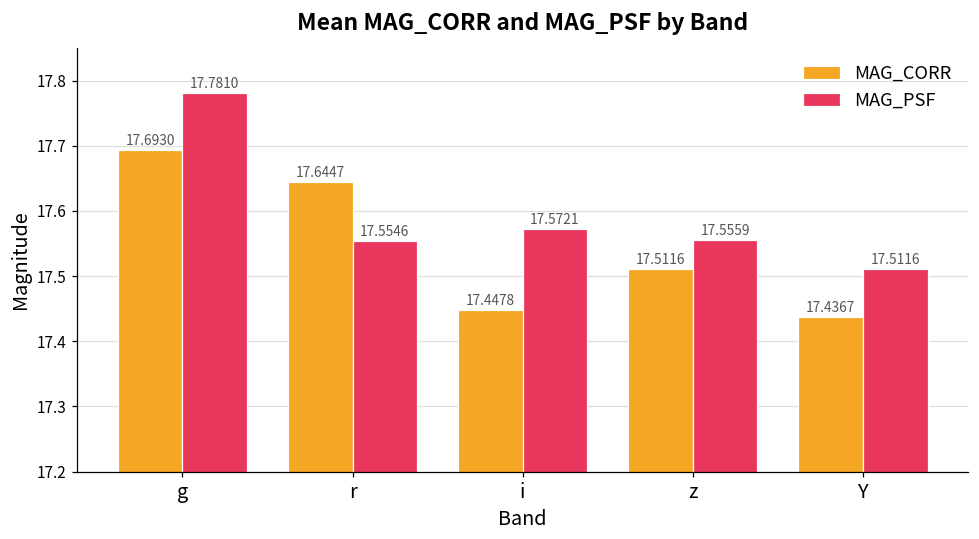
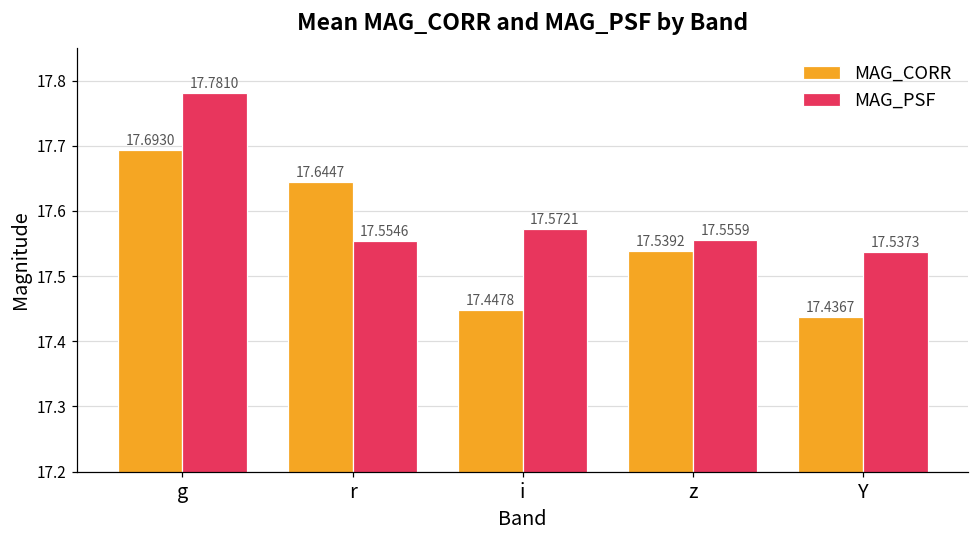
  {
    "MAG_CORR": {
      "g": 17.6930,
      "r": 17.6447,
      "i": 17.4478,
-     "z": 17.5116,
+     "z": 17.5392,
      "Y": 17.4367
    },
    "MAG_PSF": {
      "g": 17.7810,
      "r": 17.5546,
      "i": 17.5721,
      "z": 17.5559,
-     "Y": 17.5116
+     "Y": 17.5373
    }
  }
